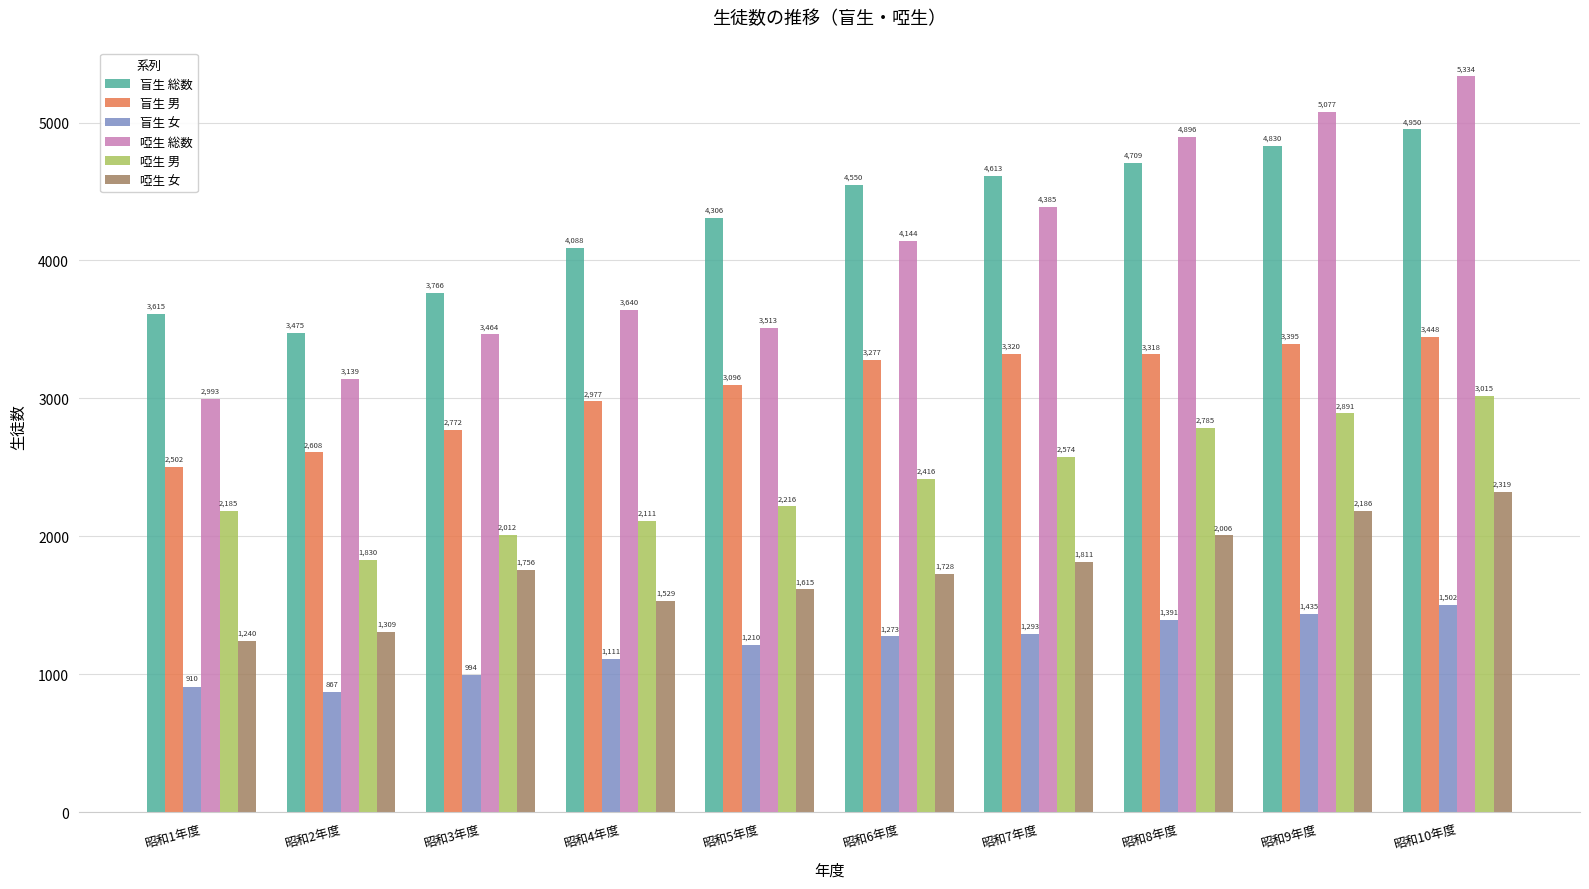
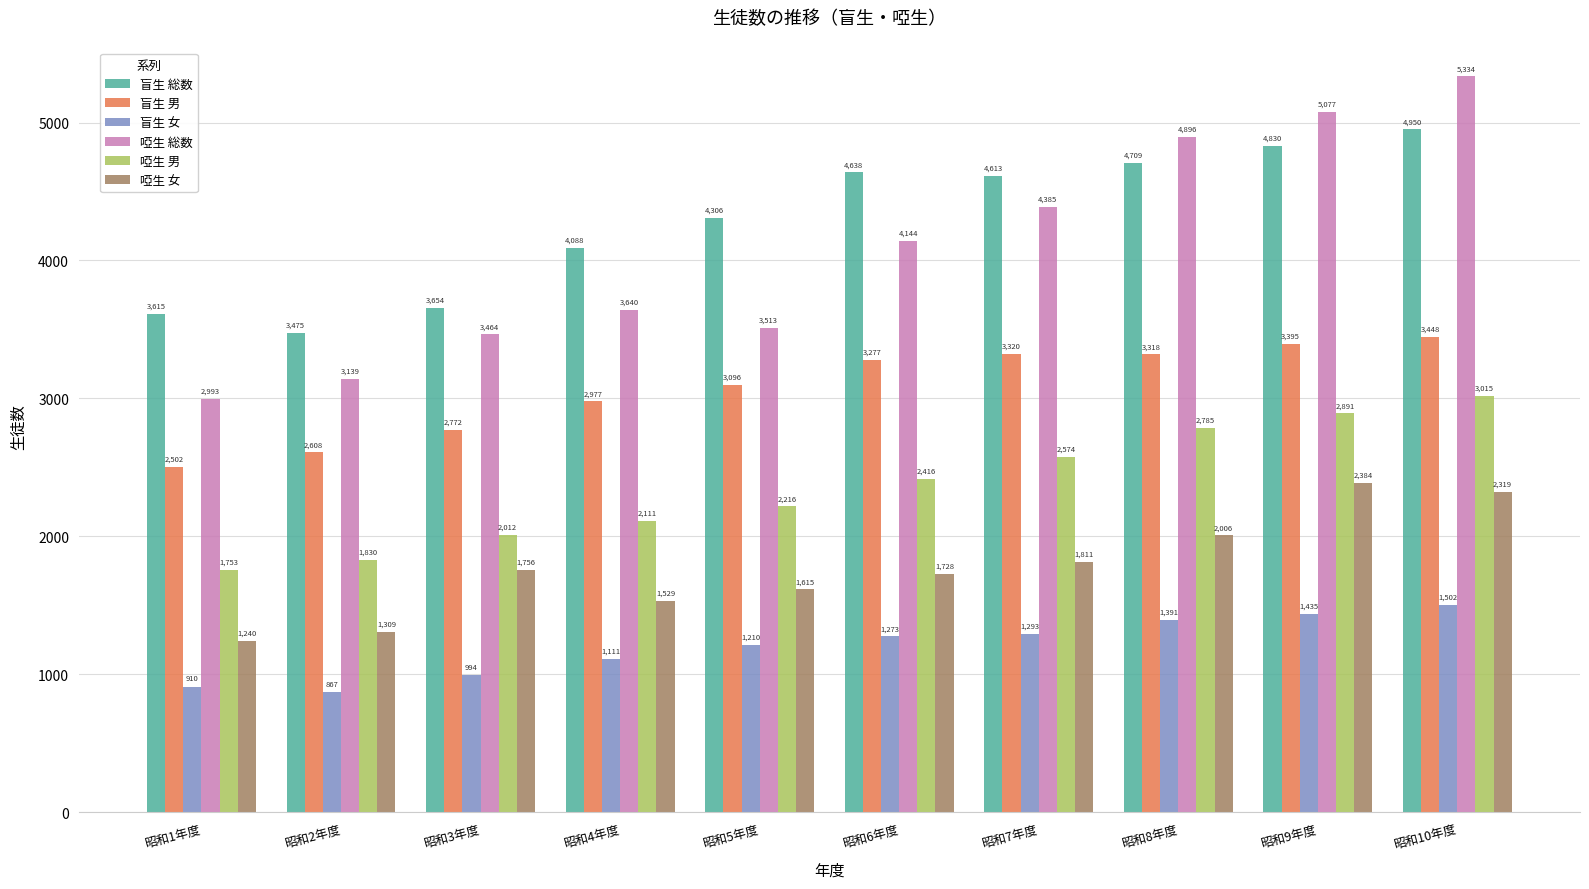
  {
    "盲生 総数": {
      "昭和1年度": "3,615",
      "昭和2年度": "3,475",
-     "昭和3年度": "3,766",
+     "昭和3年度": "3,654",
      "昭和4年度": "4,088",
      "昭和5年度": "4,306",
-     "昭和6年度": "4,550",
+     "昭和6年度": "4,638",
      "昭和7年度": "4,613",
      "昭和8年度": "4,709",
      "昭和9年度": "4,830",
      "昭和10年度": "4,950"
    },
    "盲生 男": {
      "昭和1年度": "2,502",
      "昭和2年度": "2,608",
      "昭和3年度": "2,772",
      "昭和4年度": "2,977",
      "昭和5年度": "3,096",
      "昭和6年度": "3,277",
      "昭和7年度": "3,320",
      "昭和8年度": "3,318",
      "昭和9年度": "3,395",
      "昭和10年度": "3,448"
    },
    "盲生 女": {
      "昭和1年度": "910",
      "昭和2年度": "867",
      "昭和3年度": "994",
      "昭和4年度": "1,111",
      "昭和5年度": "1,210",
      "昭和6年度": "1,273",
      "昭和7年度": "1,293",
      "昭和8年度": "1,391",
      "昭和9年度": "1,435",
      "昭和10年度": "1,502"
    },
    "啞生 総数": {
      "昭和1年度": "2,993",
      "昭和2年度": "3,139",
      "昭和3年度": "3,464",
      "昭和4年度": "3,640",
      "昭和5年度": "3,513",
      "昭和6年度": "4,144",
      "昭和7年度": "4,385",
      "昭和8年度": "4,896",
      "昭和9年度": "5,077",
      "昭和10年度": "5,334"
    },
    "啞生 男": {
-     "昭和1年度": "2,185",
+     "昭和1年度": "1,753",
      "昭和2年度": "1,830",
      "昭和3年度": "2,012",
      "昭和4年度": "2,111",
      "昭和5年度": "2,216",
      "昭和6年度": "2,416",
      "昭和7年度": "2,574",
      "昭和8年度": "2,785",
      "昭和9年度": "2,891",
      "昭和10年度": "3,015"
    },
    "啞生 女": {
      "昭和1年度": "1,240",
      "昭和2年度": "1,309",
      "昭和3年度": "1,756",
      "昭和4年度": "1,529",
      "昭和5年度": "1,615",
      "昭和6年度": "1,728",
      "昭和7年度": "1,811",
      "昭和8年度": "2,006",
-     "昭和9年度": "2,186",
+     "昭和9年度": "2,384",
      "昭和10年度": "2,319"
    }
  }
